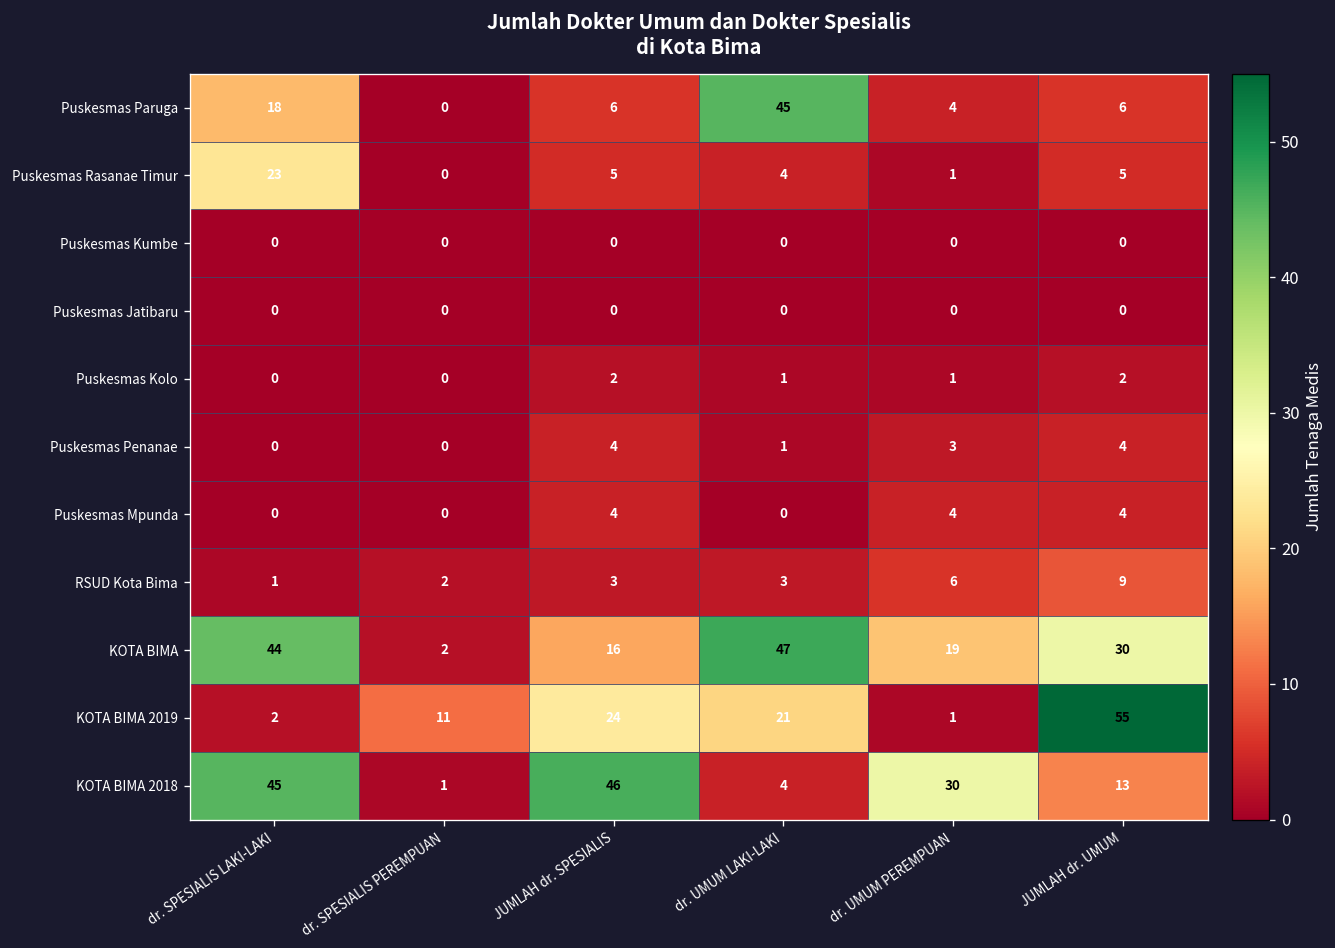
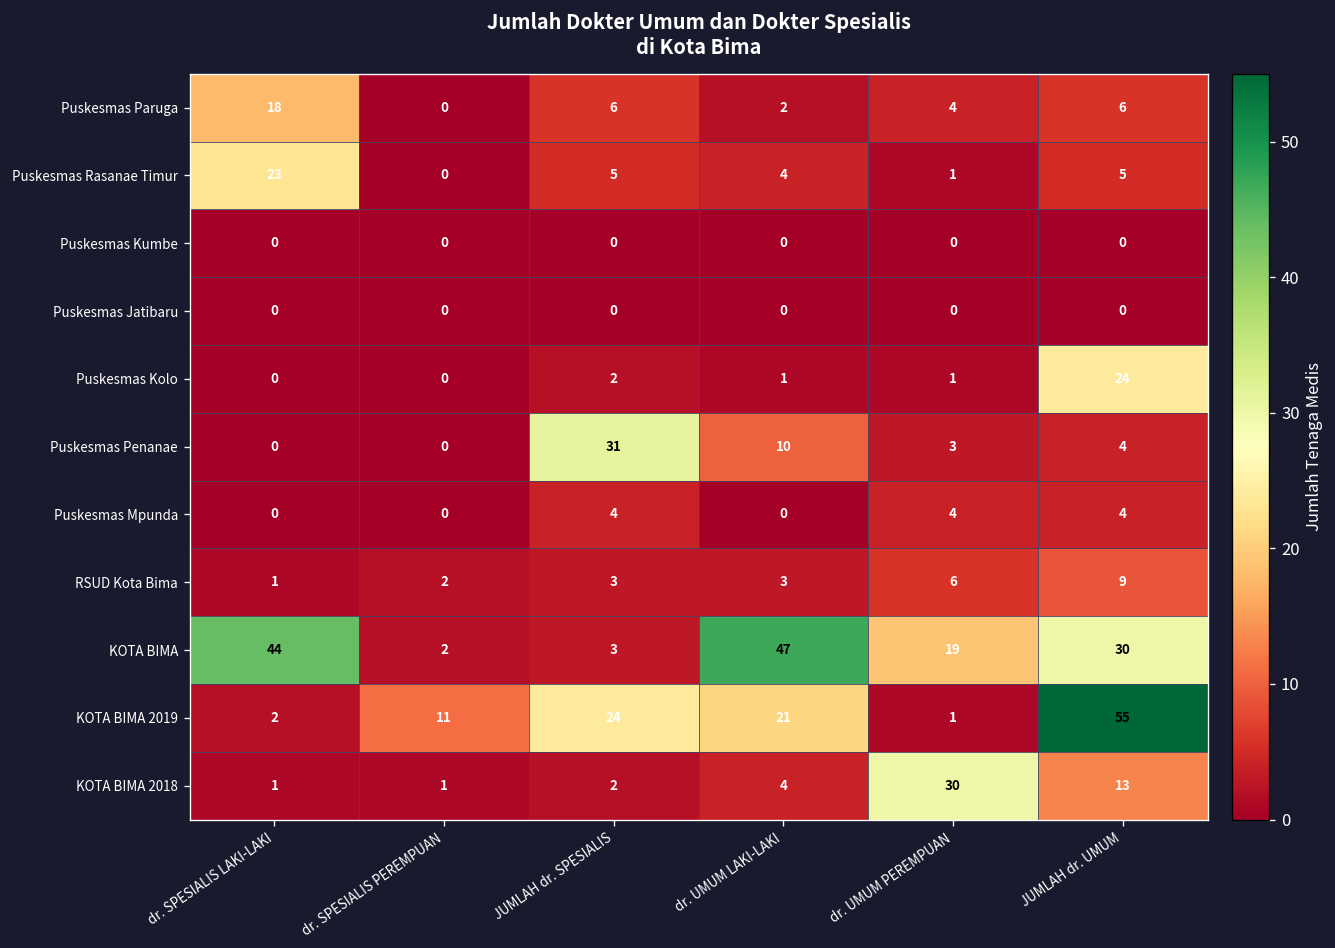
  {
    "Puskesmas Paruga": {
      "dr. SPESIALIS LAKI-LAKI": 18,
      "dr. SPESIALIS PEREMPUAN": 0,
      "JUMLAH dr. SPESIALIS": 6,
-     "dr. UMUM LAKI-LAKI": 45,
+     "dr. UMUM LAKI-LAKI": 2,
      "dr. UMUM PEREMPUAN": 4,
      "JUMLAH dr. UMUM": 6
    },
    "Puskesmas Rasanae Timur": {
      "dr. SPESIALIS LAKI-LAKI": 23,
      "dr. SPESIALIS PEREMPUAN": 0,
      "JUMLAH dr. SPESIALIS": 5,
      "dr. UMUM LAKI-LAKI": 4,
      "dr. UMUM PEREMPUAN": 1,
      "JUMLAH dr. UMUM": 5
    },
    "Puskesmas Kumbe": {
      "dr. SPESIALIS LAKI-LAKI": 0,
      "dr. SPESIALIS PEREMPUAN": 0,
      "JUMLAH dr. SPESIALIS": 0,
      "dr. UMUM LAKI-LAKI": 0,
      "dr. UMUM PEREMPUAN": 0,
      "JUMLAH dr. UMUM": 0
    },
    "Puskesmas Jatibaru": {
      "dr. SPESIALIS LAKI-LAKI": 0,
      "dr. SPESIALIS PEREMPUAN": 0,
      "JUMLAH dr. SPESIALIS": 0,
      "dr. UMUM LAKI-LAKI": 0,
      "dr. UMUM PEREMPUAN": 0,
      "JUMLAH dr. UMUM": 0
    },
    "Puskesmas Kolo": {
      "dr. SPESIALIS LAKI-LAKI": 0,
      "dr. SPESIALIS PEREMPUAN": 0,
      "JUMLAH dr. SPESIALIS": 2,
      "dr. UMUM LAKI-LAKI": 1,
      "dr. UMUM PEREMPUAN": 1,
-     "JUMLAH dr. UMUM": 2
+     "JUMLAH dr. UMUM": 24
    },
    "Puskesmas Penanae": {
      "dr. SPESIALIS LAKI-LAKI": 0,
      "dr. SPESIALIS PEREMPUAN": 0,
-     "JUMLAH dr. SPESIALIS": 4,
-     "dr. UMUM LAKI-LAKI": 1,
+     "JUMLAH dr. SPESIALIS": 31,
+     "dr. UMUM LAKI-LAKI": 10,
      "dr. UMUM PEREMPUAN": 3,
      "JUMLAH dr. UMUM": 4
    },
    "Puskesmas Mpunda": {
      "dr. SPESIALIS LAKI-LAKI": 0,
      "dr. SPESIALIS PEREMPUAN": 0,
      "JUMLAH dr. SPESIALIS": 4,
      "dr. UMUM LAKI-LAKI": 0,
      "dr. UMUM PEREMPUAN": 4,
      "JUMLAH dr. UMUM": 4
    },
    "RSUD Kota Bima": {
      "dr. SPESIALIS LAKI-LAKI": 1,
      "dr. SPESIALIS PEREMPUAN": 2,
      "JUMLAH dr. SPESIALIS": 3,
      "dr. UMUM LAKI-LAKI": 3,
      "dr. UMUM PEREMPUAN": 6,
      "JUMLAH dr. UMUM": 9
    },
    "KOTA BIMA": {
      "dr. SPESIALIS LAKI-LAKI": 44,
      "dr. SPESIALIS PEREMPUAN": 2,
-     "JUMLAH dr. SPESIALIS": 16,
+     "JUMLAH dr. SPESIALIS": 3,
      "dr. UMUM LAKI-LAKI": 47,
      "dr. UMUM PEREMPUAN": 19,
      "JUMLAH dr. UMUM": 30
    },
    "KOTA BIMA 2019": {
      "dr. SPESIALIS LAKI-LAKI": 2,
      "dr. SPESIALIS PEREMPUAN": 11,
      "JUMLAH dr. SPESIALIS": 24,
      "dr. UMUM LAKI-LAKI": 21,
      "dr. UMUM PEREMPUAN": 1,
      "JUMLAH dr. UMUM": 55
    },
    "KOTA BIMA 2018": {
-     "dr. SPESIALIS LAKI-LAKI": 45,
+     "dr. SPESIALIS LAKI-LAKI": 1,
      "dr. SPESIALIS PEREMPUAN": 1,
-     "JUMLAH dr. SPESIALIS": 46,
+     "JUMLAH dr. SPESIALIS": 2,
      "dr. UMUM LAKI-LAKI": 4,
      "dr. UMUM PEREMPUAN": 30,
      "JUMLAH dr. UMUM": 13
    }
  }
